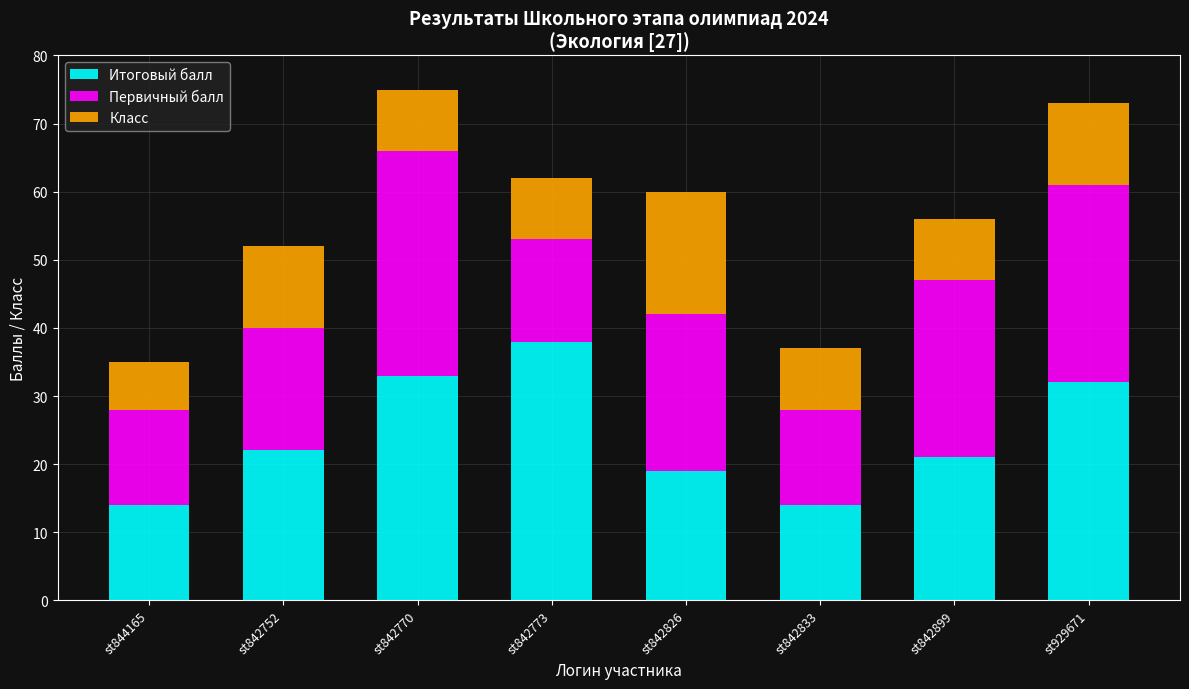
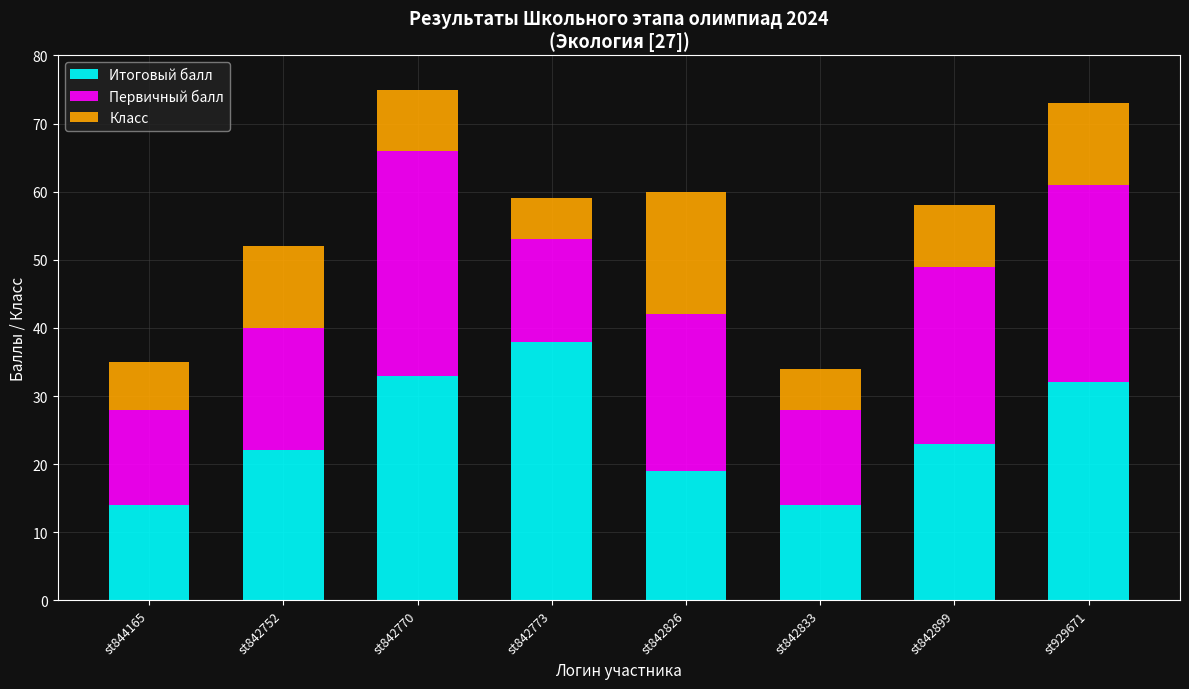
  {
    "Итоговый балл": {
      "st844165": 14,
      "st842752": 22,
      "st842770": 33,
      "st842773": 38,
      "st842826": 19,
      "st842833": 14,
-     "st842899": 21,
+     "st842899": 23,
      "st929671": 32
    },
    "Первичный балл": {
      "st844165": 14,
      "st842752": 18,
      "st842770": 33,
      "st842773": 15,
      "st842826": 23,
      "st842833": 14,
      "st842899": 26,
      "st929671": 29
    },
    "Класс": {
      "st844165": 7,
      "st842752": 12,
      "st842770": 9,
-     "st842773": 9,
+     "st842773": 6,
      "st842826": 18,
-     "st842833": 9,
+     "st842833": 6,
      "st842899": 9,
      "st929671": 12
    }
  }
